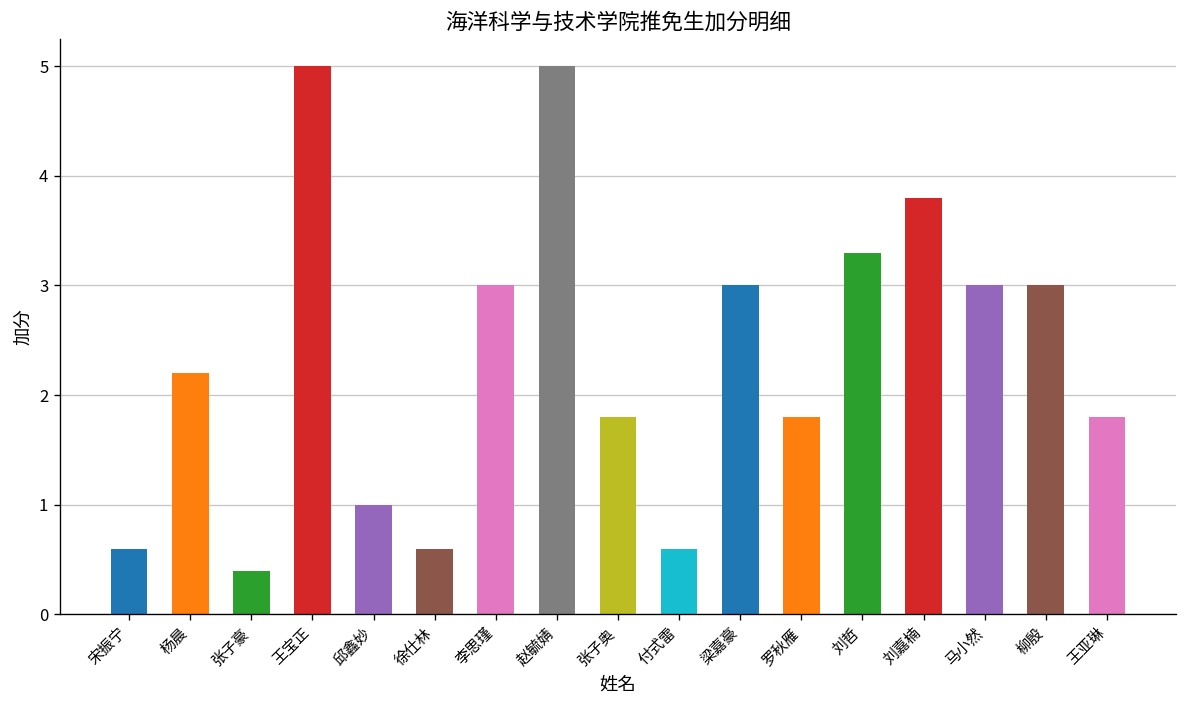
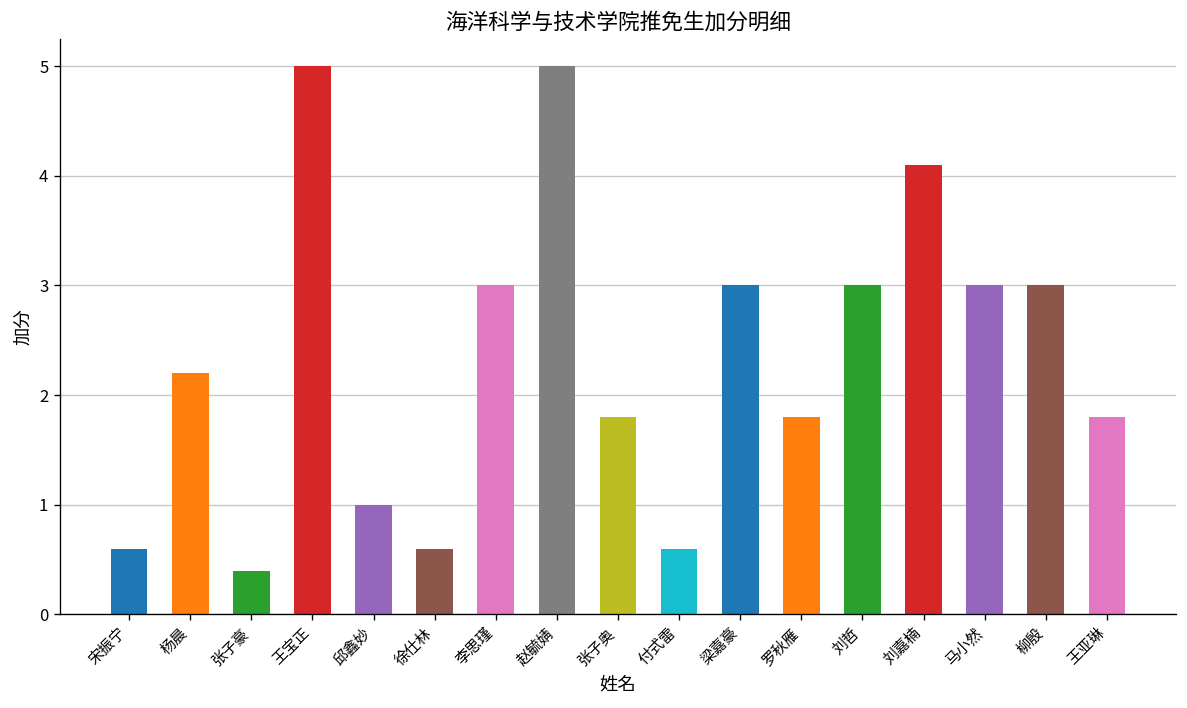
  {
    "宋振宁": 0.6,
    "杨晨": 2.2,
    "张子豪": 0.4,
    "王宝正": 5.0,
    "邱鑫妙": 1.0,
    "徐仕林": 0.6,
    "李思瑾": 3.0,
    "赵毓婧": 5.0,
    "张子奥": 1.8,
    "付式雷": 0.6,
    "梁嘉豪": 3.0,
    "罗秋雁": 1.8,
-   "刘哲": 3.3,
-   "刘嘉楠": 3.8,
+   "刘哲": 3.0,
+   "刘嘉楠": 4.1,
    "马小然": 3.0,
    "柳殷": 3.0,
    "王亚琳": 1.8
  }
